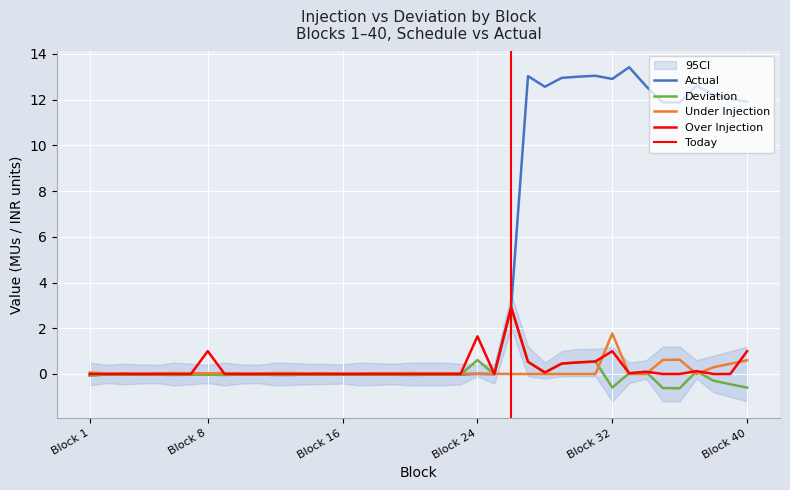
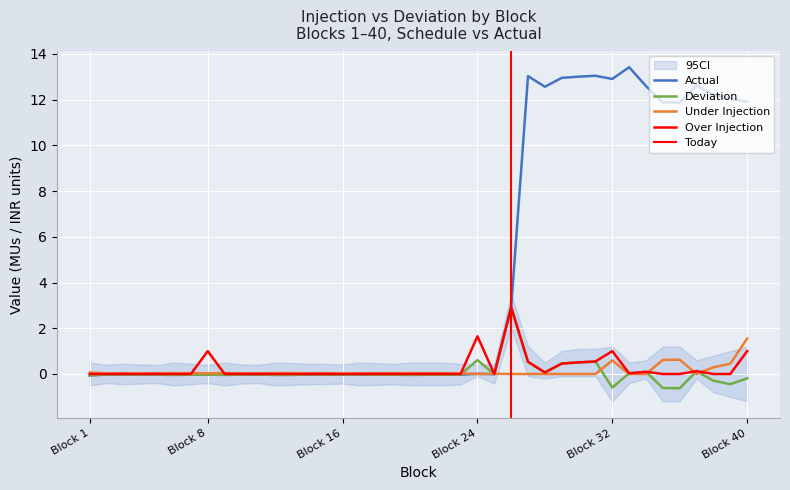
  {
    "Deviation": {
      "Block 24": 0.6,
      "Block 32": -0.6,
-     "Block 40": -0.6
+     "Block 40": -0.2
    },
    "Under Injection": {
-     "Block 32": 1.8,
-     "Block 40": 0.6
+     "Block 32": 0.6,
+     "Block 40": 1.6
    },
    "Over Injection": {
      "Block 8": 1.0,
      "Block 24": 1.6,
      "Block 32": 1.0,
      "Block 40": 1.0
    }
  }
